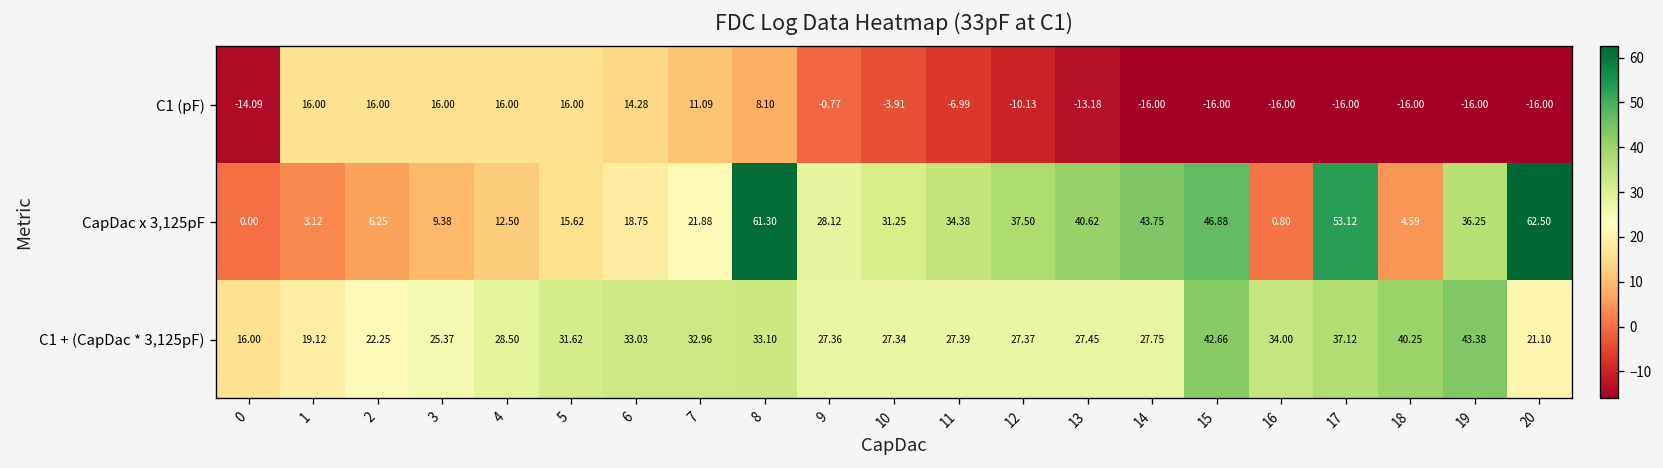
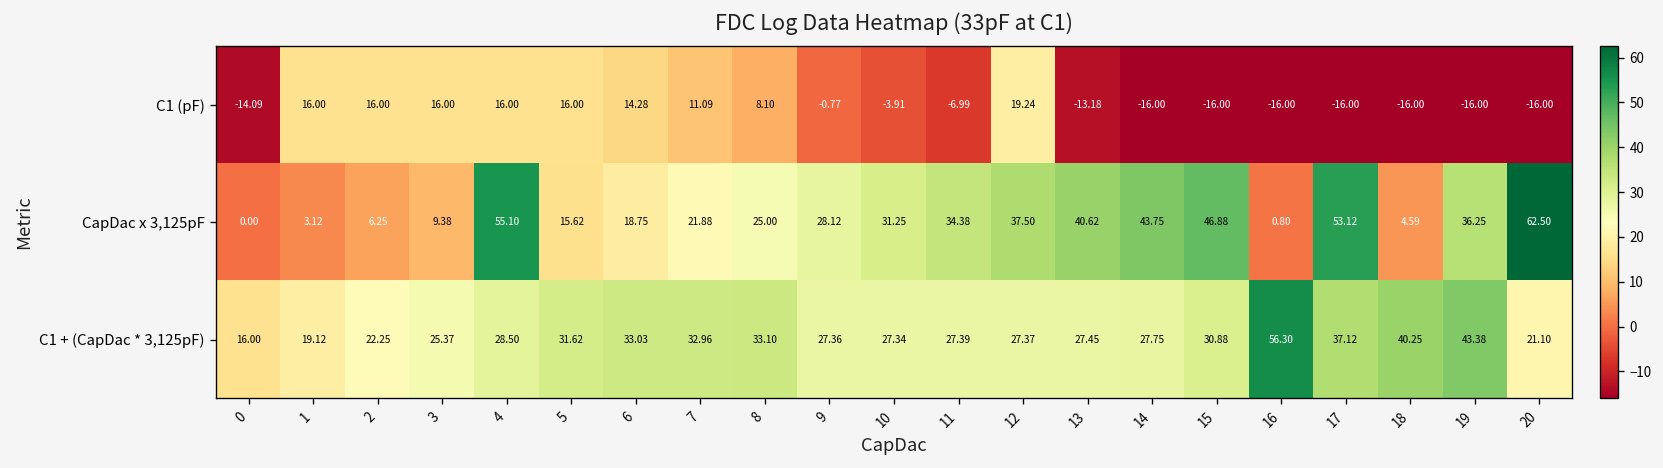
  {
    "C1 (pF)": {
      "0": -14.09,
      "1": 16.00,
      "2": 16.00,
      "3": 16.00,
      "4": 16.00,
      "5": 16.00,
      "6": 14.28,
      "7": 11.09,
      "8": 8.10,
      "9": -0.77,
      "10": -3.91,
      "11": -6.99,
-     "12": -10.13,
+     "12": 19.24,
      "13": -13.18,
      "14": -16.00,
      "15": -16.00,
      "16": -16.00,
      "17": -16.00,
      "18": -16.00,
      "19": -16.00,
      "20": -16.00
    },
    "CapDac x 3,125pF": {
      "0": 0.00,
      "1": 3.12,
      "2": 6.25,
      "3": 9.38,
-     "4": 12.50,
+     "4": 55.10,
      "5": 15.62,
      "6": 18.75,
      "7": 21.88,
-     "8": 61.30,
+     "8": 25.00,
      "9": 28.12,
      "10": 31.25,
      "11": 34.38,
      "12": 37.50,
      "13": 40.62,
      "14": 43.75,
      "15": 46.88,
      "16": 0.80,
      "17": 53.12,
      "18": 4.59,
      "19": 36.25,
      "20": 62.50
    },
    "C1 + (CapDac * 3,125pF)": {
      "0": 16.00,
      "1": 19.12,
      "2": 22.25,
      "3": 25.37,
      "4": 28.50,
      "5": 31.62,
      "6": 33.03,
      "7": 32.96,
      "8": 33.10,
      "9": 27.36,
      "10": 27.34,
      "11": 27.39,
      "12": 27.37,
      "13": 27.45,
      "14": 27.75,
-     "15": 42.66,
-     "16": 34.00,
+     "15": 30.88,
+     "16": 56.30,
      "17": 37.12,
      "18": 40.25,
      "19": 43.38,
      "20": 21.10
    }
  }
